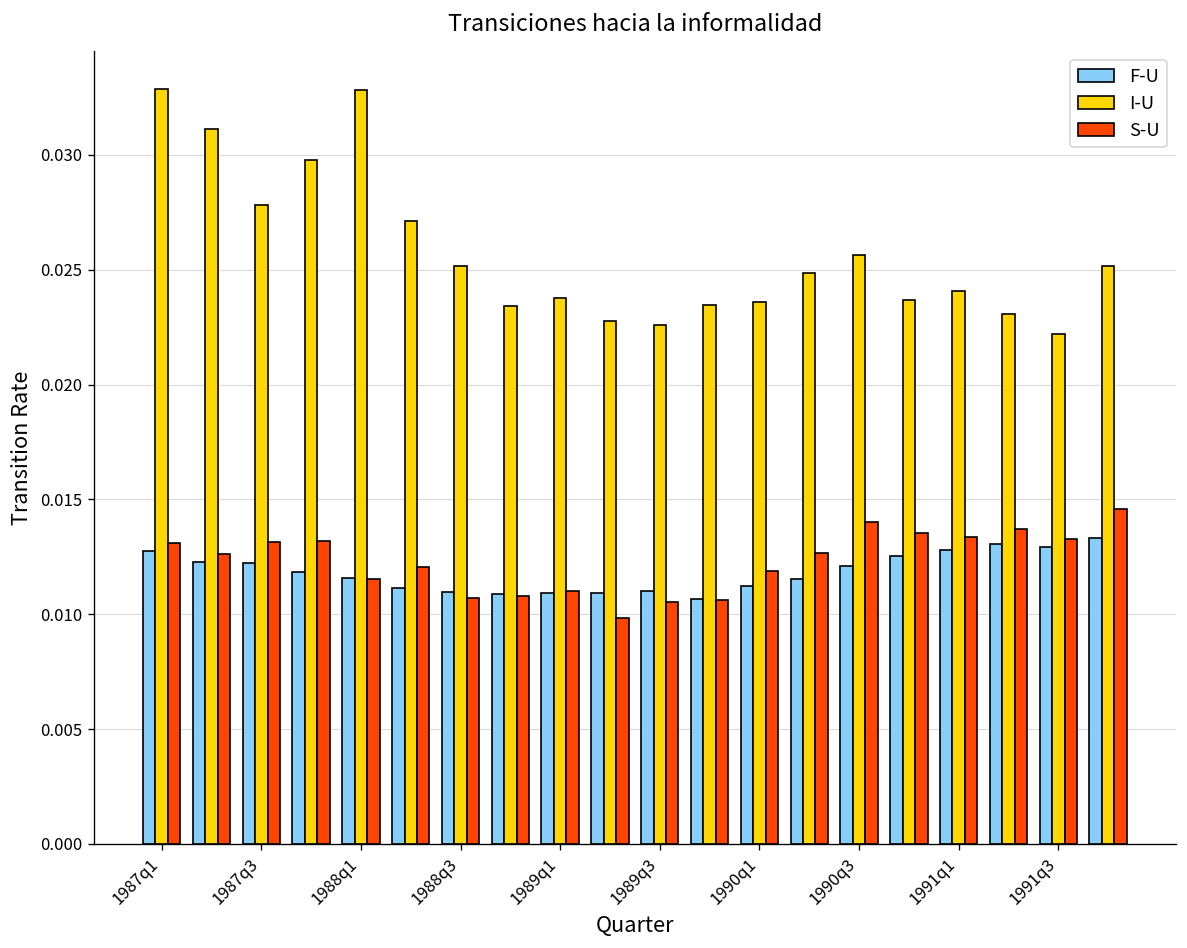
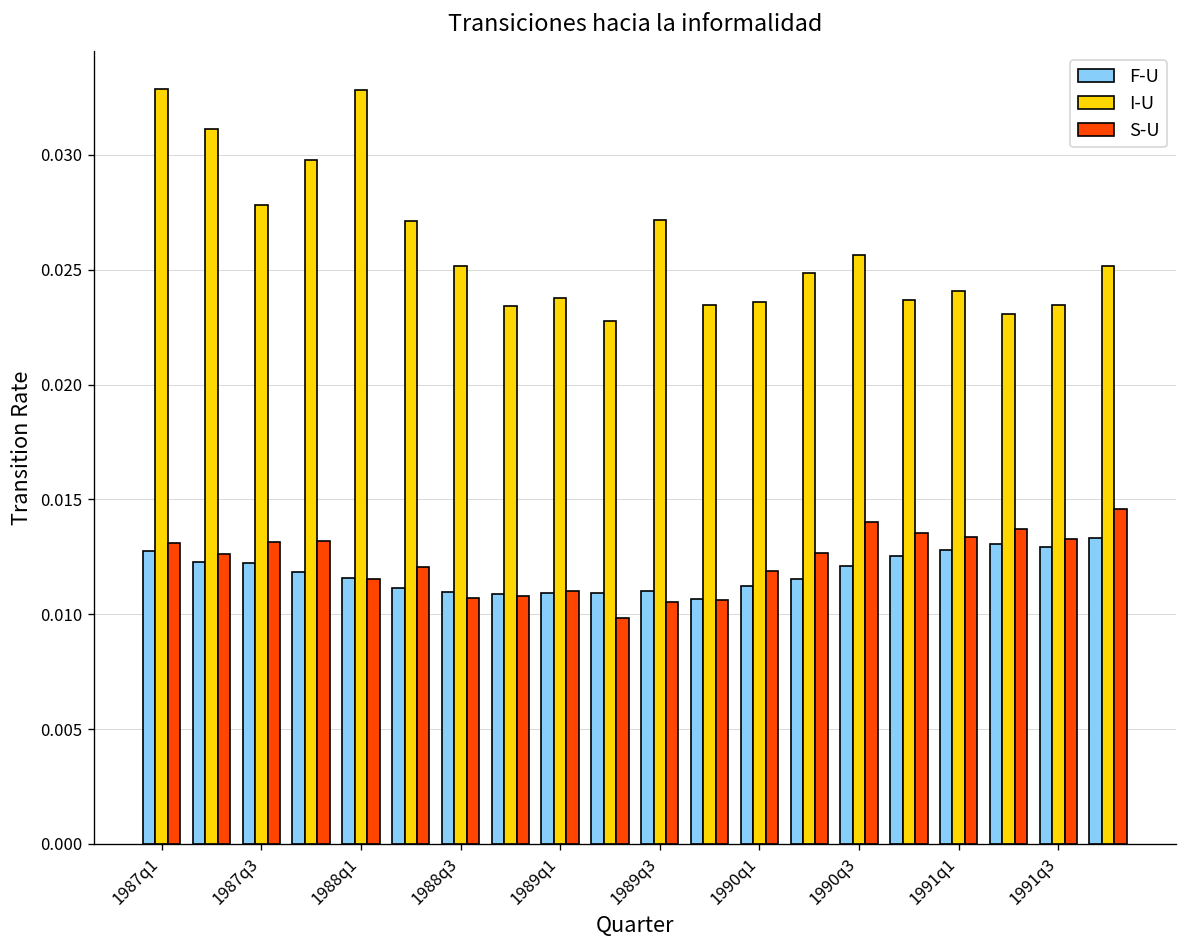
  {
    "I-U": {
      "1987q1": 0.0329,
      "1987q3": 0.0278,
      "1988q1": 0.0328,
      "1988q3": 0.0252,
      "1989q1": 0.0238,
-     "1989q3": 0.0226,
+     "1989q3": 0.0272,
      "1990q1": 0.0236,
      "1990q3": 0.0256,
      "1991q1": 0.0241,
-     "1991q3": 0.0222
+     "1991q3": 0.0235
    }
  }
